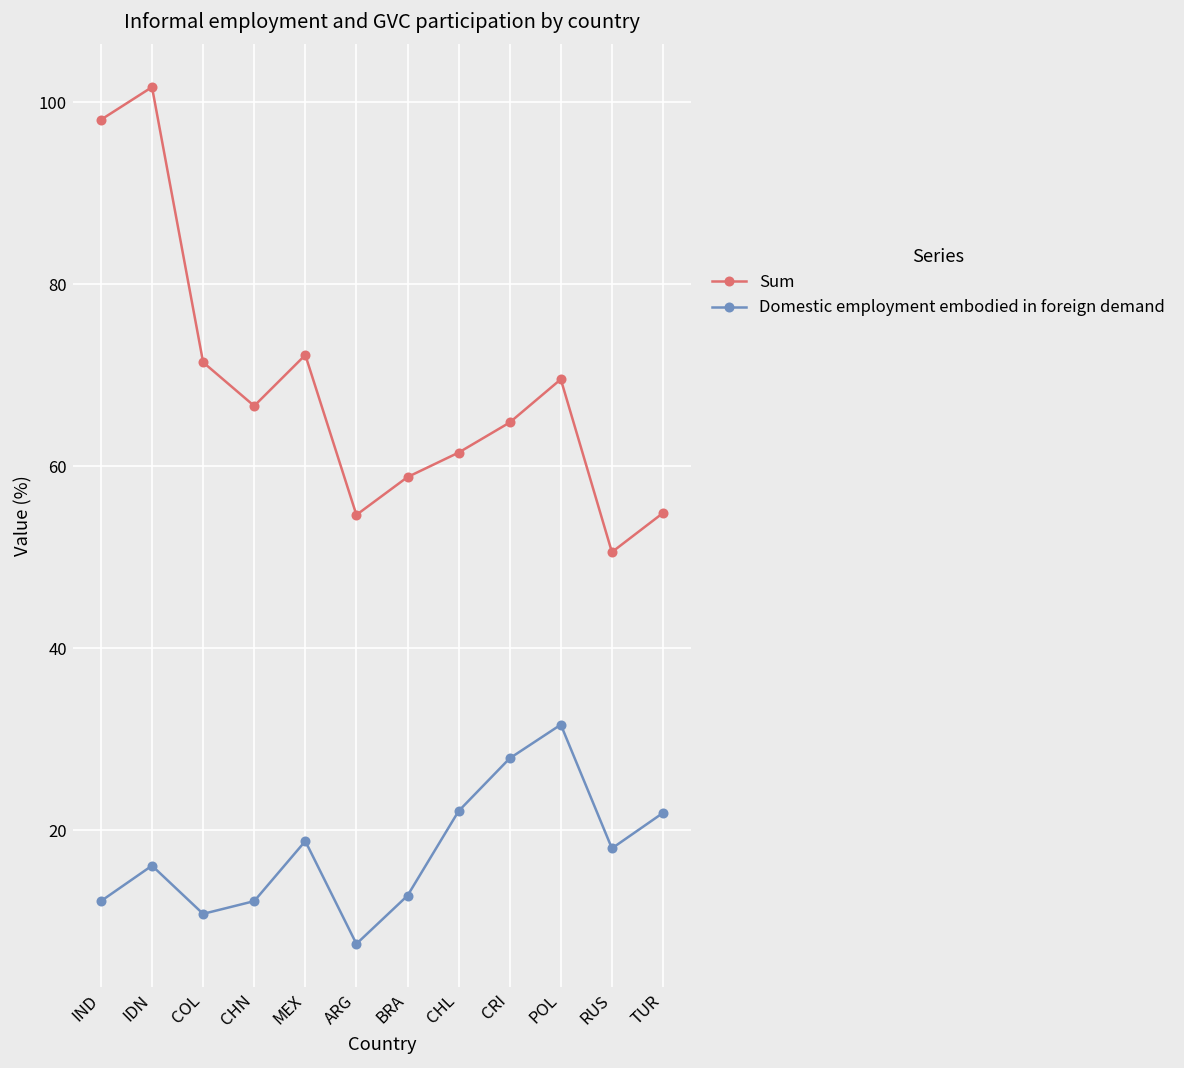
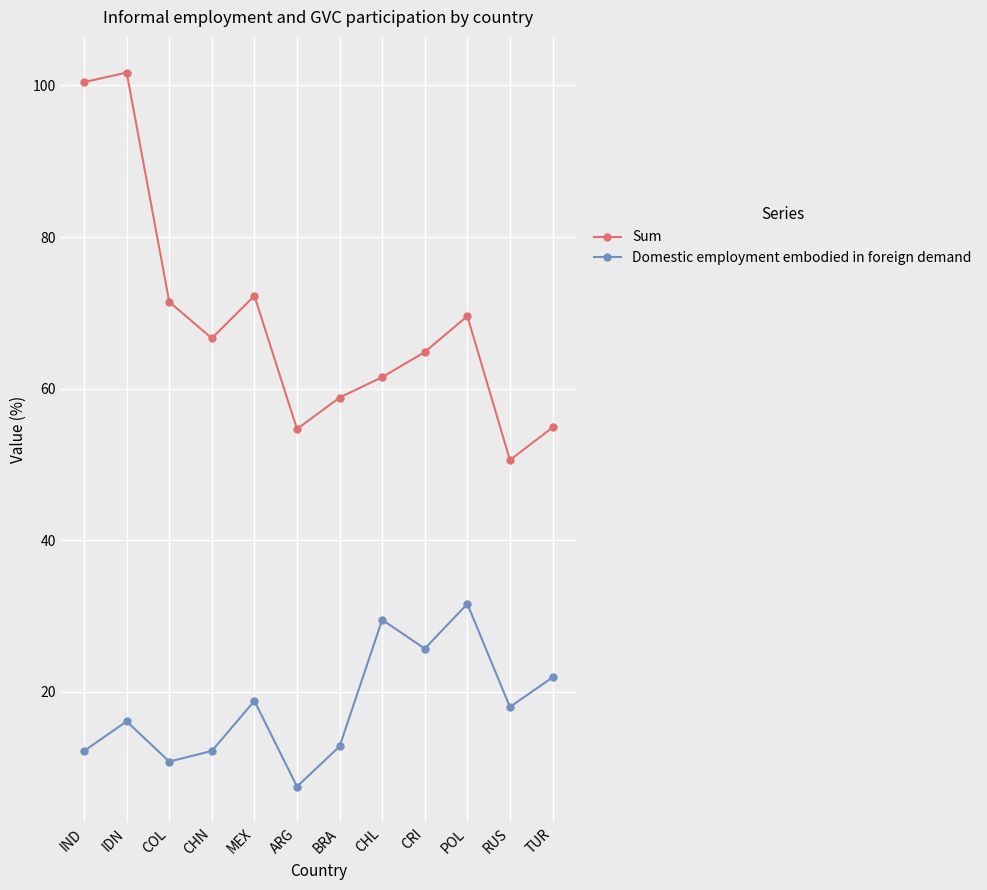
  {
    "Sum": {
-     "IND": 98,
+     "IND": 100,
      "IDN": 102,
      "COL": 71,
      "CHN": 67,
      "MEX": 72,
      "ARG": 55,
      "BRA": 59,
      "CHL": 62,
      "CRI": 65,
      "POL": 70,
      "RUS": 51,
      "TUR": 55
    },
    "Domestic employment embodied in foreign demand": {
      "IND": 12,
      "IDN": 16,
      "COL": 11,
      "CHN": 12,
      "MEX": 19,
      "ARG": 8,
      "BRA": 13,
-     "CHL": 22,
-     "CRI": 28,
+     "CHL": 30,
+     "CRI": 26,
      "POL": 32,
      "RUS": 18,
      "TUR": 22
    }
  }
